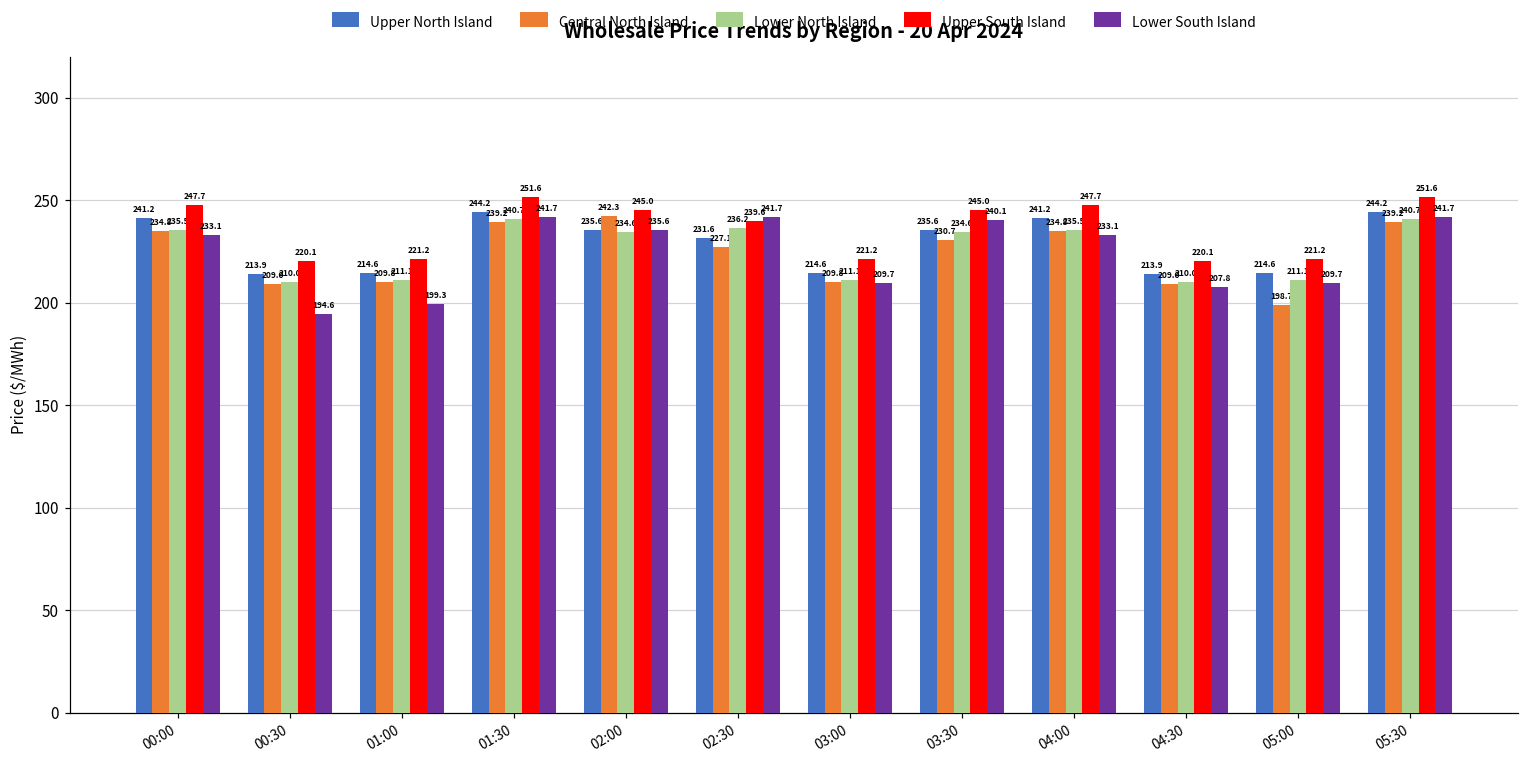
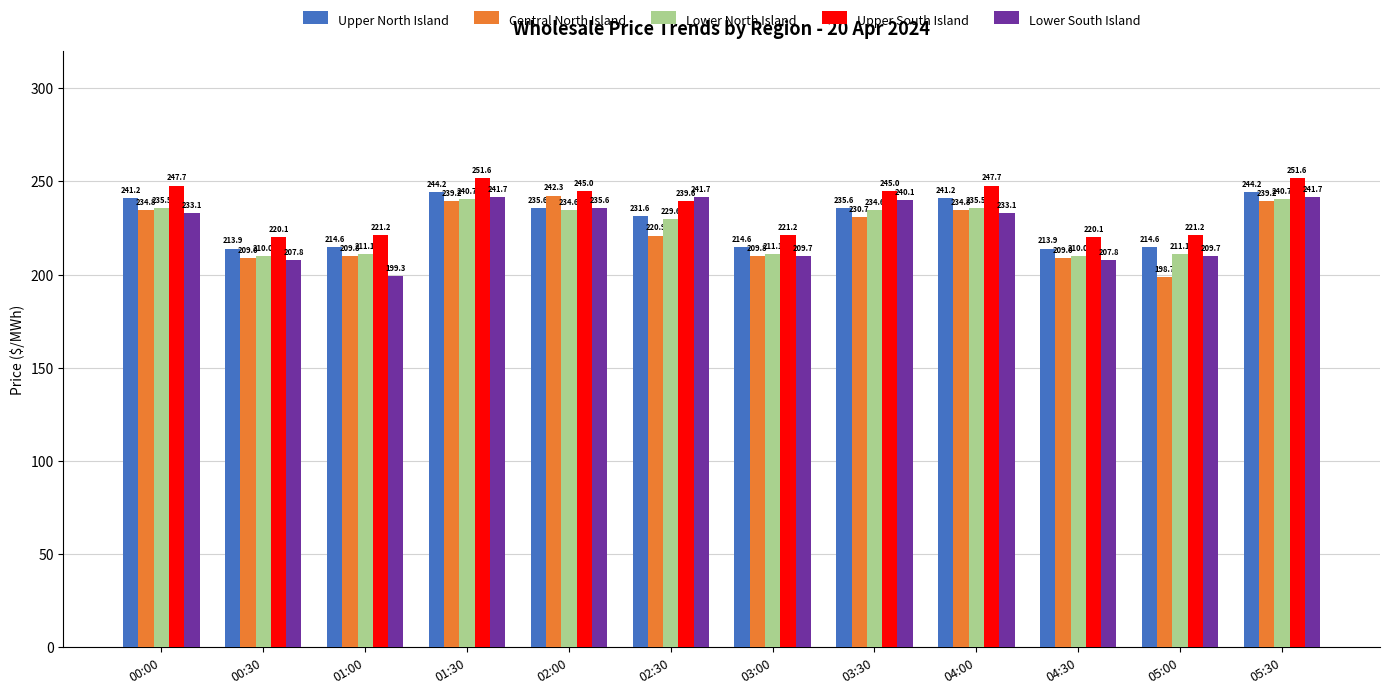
  {
    "Upper North Island": {
      "00:00": 241.2,
      "00:30": 213.9,
      "01:00": 214.6,
      "01:30": 244.2,
      "02:00": 235.6,
      "02:30": 231.6,
      "03:00": 214.6,
      "03:30": 235.6,
      "04:00": 241.2,
      "04:30": 213.9,
      "05:00": 214.6,
      "05:30": 244.2
    },
    "Central North Island": {
      "02:00": 242.3,
-     "02:30": 227.1,
+     "02:30": 220.9,
      "03:30": 230.7,
      "05:00": 198.7
    },
    "Lower North Island": {
      "02:00": 234.6,
-     "02:30": 236.2,
+     "02:30": 229.6,
      "03:30": 234.6,
      "05:00": 211.1
    },
    "Upper South Island": {
      "00:00": 247.7,
      "00:30": 220.1,
      "01:00": 221.2,
      "01:30": 251.6,
      "02:00": 245.0,
      "02:30": 239.6,
      "03:00": 221.2,
      "03:30": 245.0,
      "04:00": 247.7,
      "04:30": 220.1,
      "05:00": 221.2,
      "05:30": 251.6
    },
    "Lower South Island": {
      "00:00": 233.1,
-     "00:30": 194.6,
+     "00:30": 207.8,
      "01:00": 199.3,
      "01:30": 241.7,
      "02:00": 235.6,
      "02:30": 241.7,
      "03:00": 209.7,
      "03:30": 240.1,
      "04:00": 233.1,
      "04:30": 207.8,
      "05:00": 209.7,
      "05:30": 241.7
    }
  }
